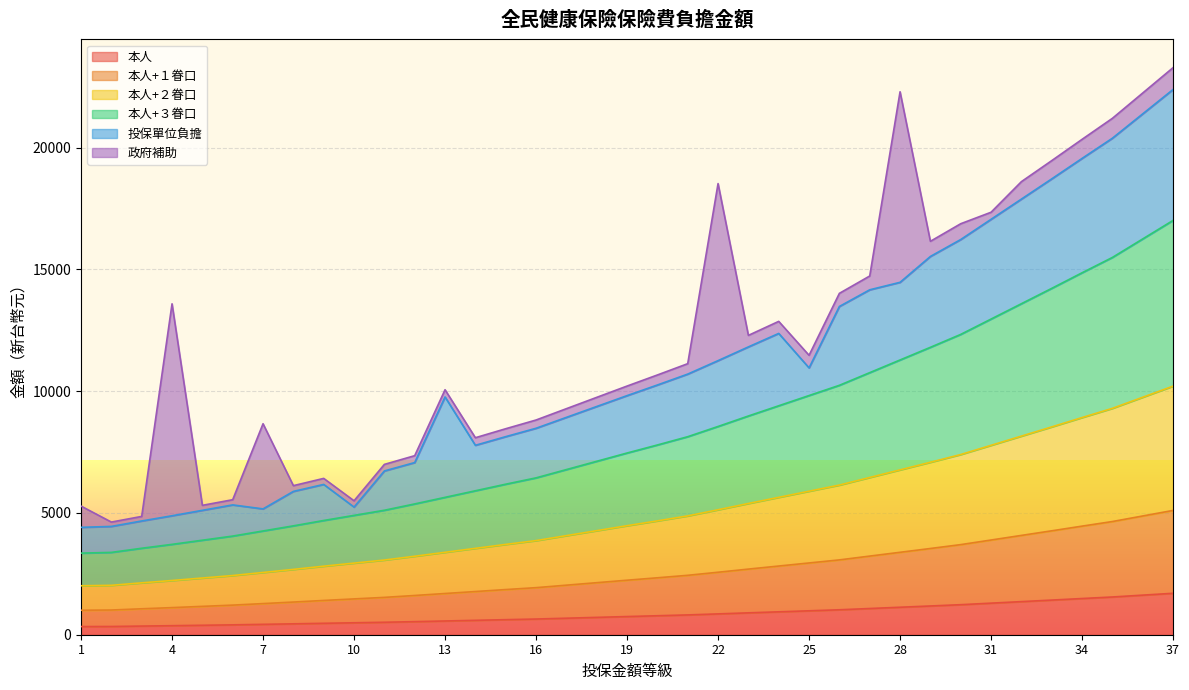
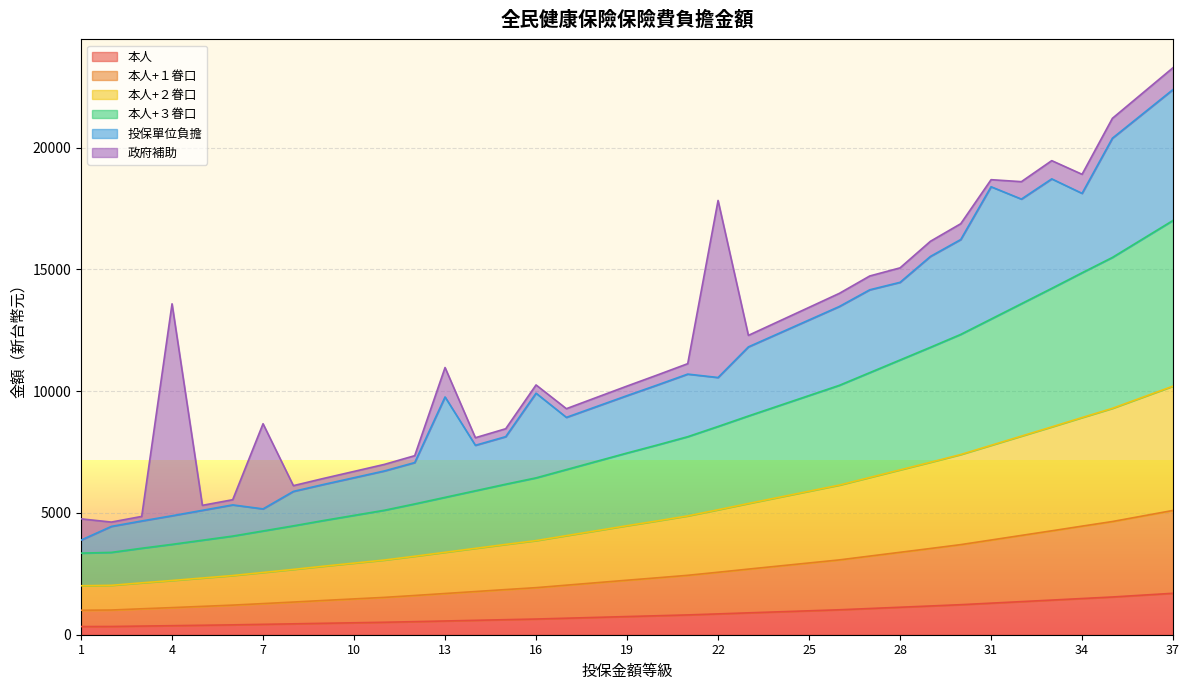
  {
    "本人+２眷口": {
      "1": 1000,
      "4": 1100,
      "7": 1300,
      "10": 1500,
      "13": 1700,
      "16": 1900,
      "19": 2200,
      "22": 2600,
      "25": 2900,
      "28": 3400,
      "31": 3900,
      "34": 4500,
      "37": 5100
    },
    "本人+３眷口": {
      "1": 1300,
      "4": 1500,
      "7": 1700,
      "10": 2000,
      "13": 2300,
      "16": 2600,
      "19": 3000,
      "22": 3400,
      "25": 3900,
      "28": 4500,
      "31": 5200,
      "34": 5900,
      "37": 6800
    },
    "投保單位負擔": {
-     "1": 1100,
+     "1": 500,
      "4": 1200,
      "7": 900,
-     "10": 300,
+     "10": 1500,
      "13": 4100,
-     "16": 2000,
+     "16": 3500,
      "19": 2400,
-     "22": 2700,
-     "25": 1100,
+     "22": 2000,
+     "25": 3100,
      "28": 3200,
-     "31": 4100,
-     "34": 4700,
+     "31": 5400,
+     "34": 3300,
      "37": 5400
    },
    "政府補助": {
      "1": 900,
      "4": 8700,
      "7": 3500,
      "10": 300,
-     "13": 300,
+     "13": 1200,
      "16": 300,
      "19": 400,
      "22": 7300,
      "25": 500,
-     "28": 7800,
+     "28": 600,
      "31": 300,
      "34": 800,
      "37": 900
    }
  }
